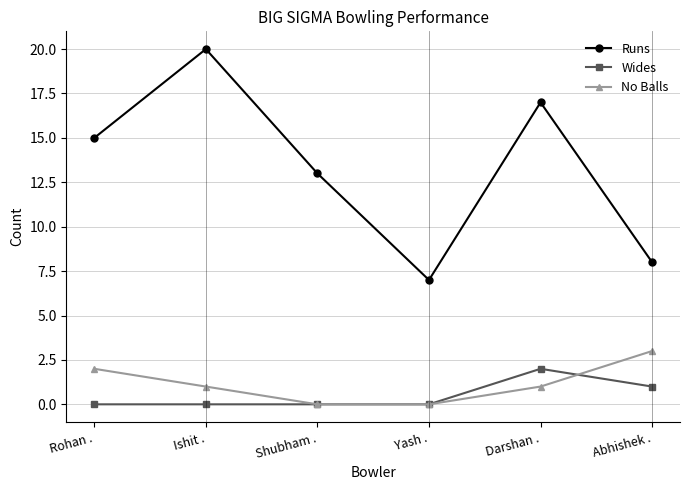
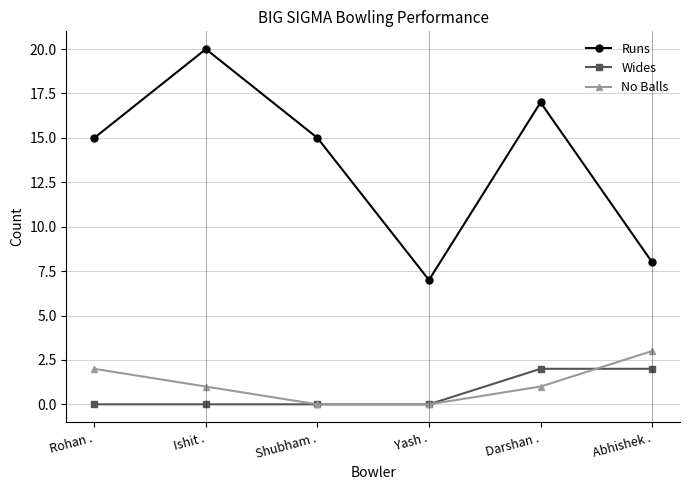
  {
    "Runs": {
      "Rohan .": 15,
      "Ishit .": 20,
-     "Shubham .": 13,
+     "Shubham .": 15,
      "Yash .": 7,
      "Darshan .": 17,
      "Abhishek .": 8
    },
    "Wides": {
      "Rohan .": 0,
      "Ishit .": 0,
      "Darshan .": 2,
-     "Abhishek .": 1
+     "Abhishek .": 2
    },
    "No Balls": {
      "Rohan .": 2,
      "Ishit .": 1,
      "Darshan .": 1,
      "Abhishek .": 3
    }
  }
